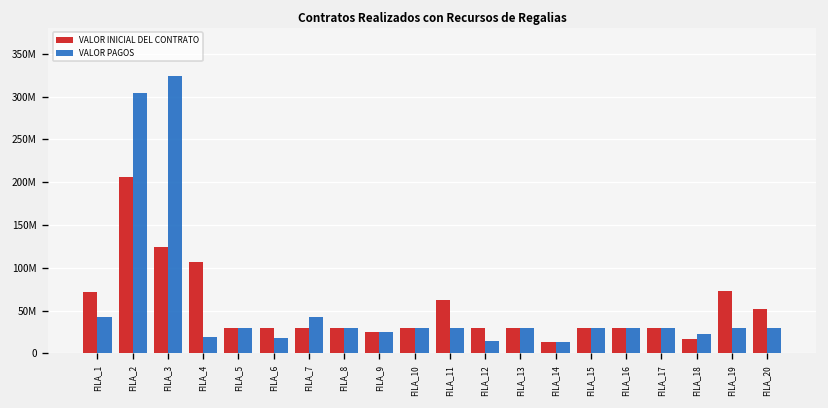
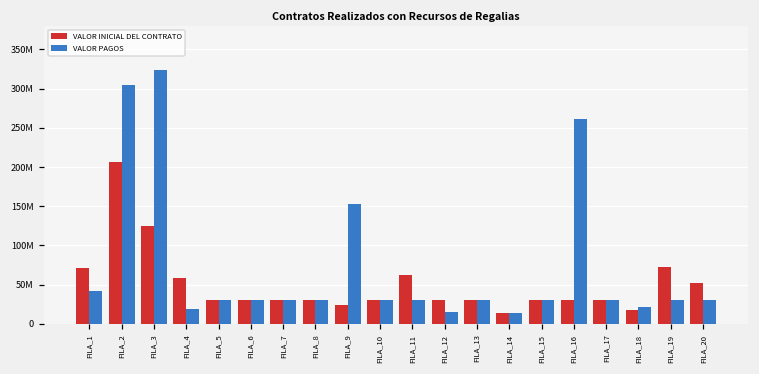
  {
    "VALOR INICIAL DEL CONTRATO": {
      "FILA_1": 70000000,
      "FILA_2": 210000000,
      "FILA_3": 120000000,
-     "FILA_4": 110000000,
+     "FILA_4": 60000000,
      "FILA_5": 30000000,
      "FILA_6": 30000000,
      "FILA_7": 30000000,
      "FILA_8": 30000000,
      "FILA_9": 20000000,
      "FILA_10": 30000000,
      "FILA_11": 60000000,
      "FILA_12": 30000000,
      "FILA_13": 30000000,
      "FILA_14": 10000000,
      "FILA_15": 30000000,
      "FILA_16": 30000000,
      "FILA_17": 30000000,
      "FILA_18": 20000000,
      "FILA_19": 70000000,
      "FILA_20": 50000000
    },
    "VALOR PAGOS": {
      "FILA_1": 40000000,
      "FILA_2": 300000000,
      "FILA_3": 320000000,
      "FILA_4": 20000000,
      "FILA_5": 30000000,
-     "FILA_6": 20000000,
-     "FILA_7": 40000000,
+     "FILA_6": 30000000,
+     "FILA_7": 30000000,
      "FILA_8": 30000000,
-     "FILA_9": 20000000,
+     "FILA_9": 150000000,
      "FILA_10": 30000000,
      "FILA_11": 30000000,
      "FILA_12": 10000000,
      "FILA_13": 30000000,
      "FILA_14": 10000000,
      "FILA_15": 30000000,
-     "FILA_16": 30000000,
+     "FILA_16": 260000000,
      "FILA_17": 30000000,
      "FILA_18": 20000000,
      "FILA_19": 30000000,
      "FILA_20": 30000000
    }
  }
